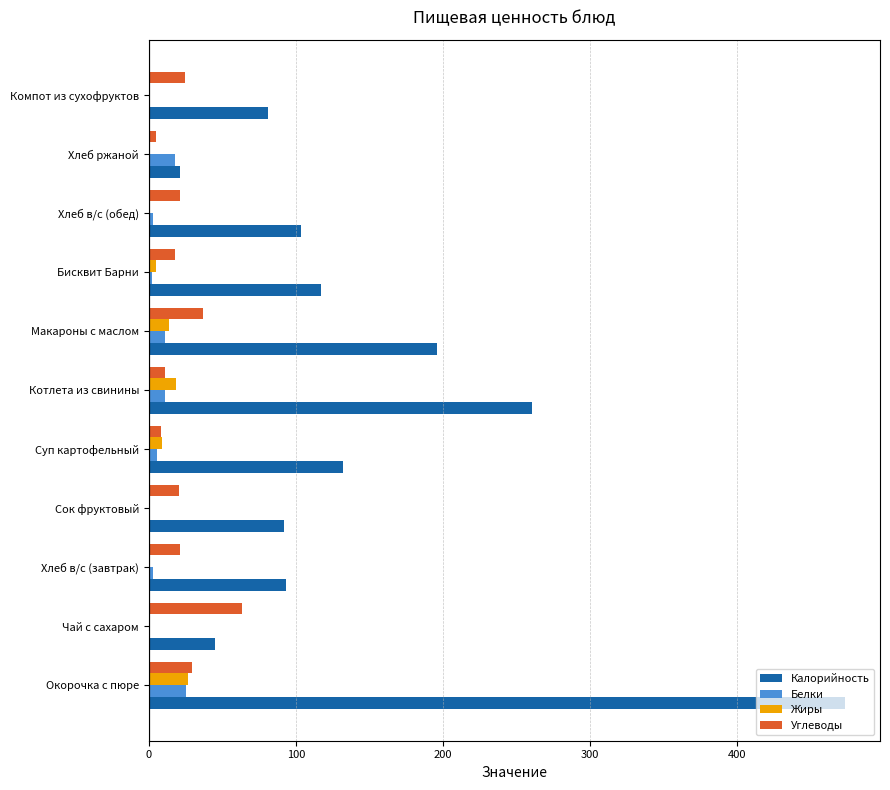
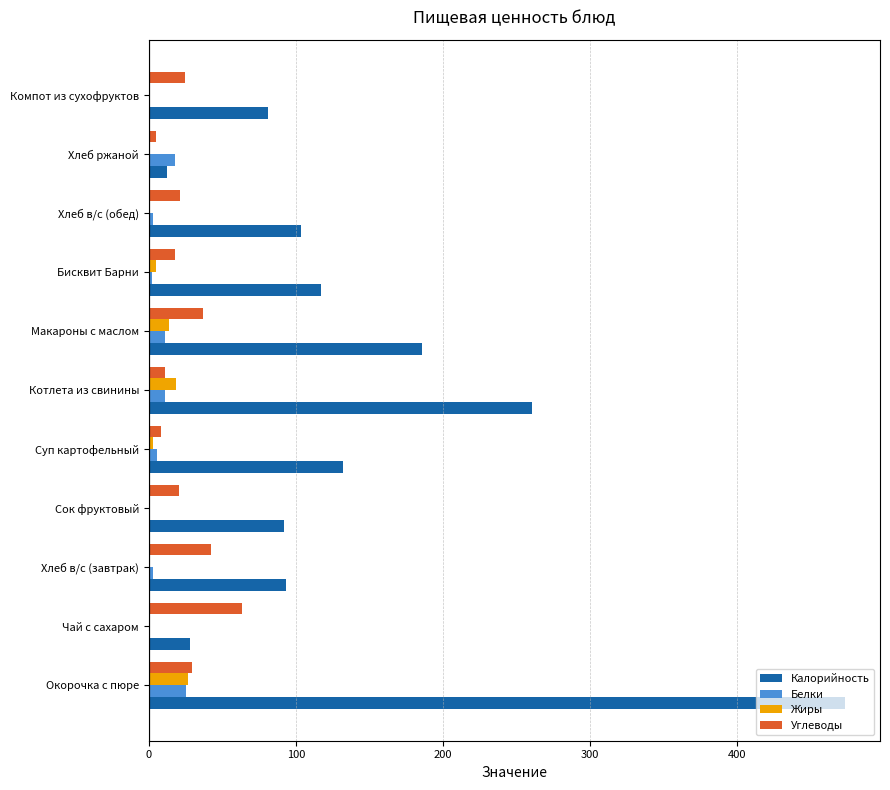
  {
    "Калорийность": {
      "Компот из сухофруктов": 81,
-     "Хлеб ржаной": 22,
+     "Хлеб ржаной": 13,
      "Хлеб в/с (обед)": 104,
      "Бисквит Барни": 117,
-     "Макароны с маслом": 196,
+     "Макароны с маслом": 186,
      "Котлета из свинины": 261,
      "Суп картофельный": 132,
      "Сок фруктовый": 92,
      "Хлеб в/с (завтрак)": 93,
-     "Чай с сахаром": 45
+     "Чай с сахаром": 28
    },
    "Белки": {
      "Хлеб ржаной": 18,
      "Хлеб в/с (обед)": 3,
      "Бисквит Барни": 2,
      "Макароны с маслом": 11,
      "Котлета из свинины": 11,
      "Суп картофельный": 6,
      "Хлеб в/с (завтрак)": 3,
      "Окорочка с пюре": 25
    },
    "Жиры": {
      "Компот из сухофруктов": 0,
      "Бисквит Барни": 5,
      "Макароны с маслом": 14,
      "Котлета из свинины": 18,
-     "Суп картофельный": 9,
+     "Суп картофельный": 3,
      "Чай с сахаром": 0,
      "Окорочка с пюре": 27
    },
    "Углеводы": {
      "Компот из сухофруктов": 25,
      "Хлеб ржаной": 5,
      "Хлеб в/с (обед)": 21,
      "Бисквит Барни": 18,
      "Макароны с маслом": 37,
      "Котлета из свинины": 11,
      "Суп картофельный": 8,
      "Сок фруктовый": 20,
-     "Хлеб в/с (завтрак)": 21,
+     "Хлеб в/с (завтрак)": 42,
      "Чай с сахаром": 63,
      "Окорочка с пюре": 29
    }
  }
